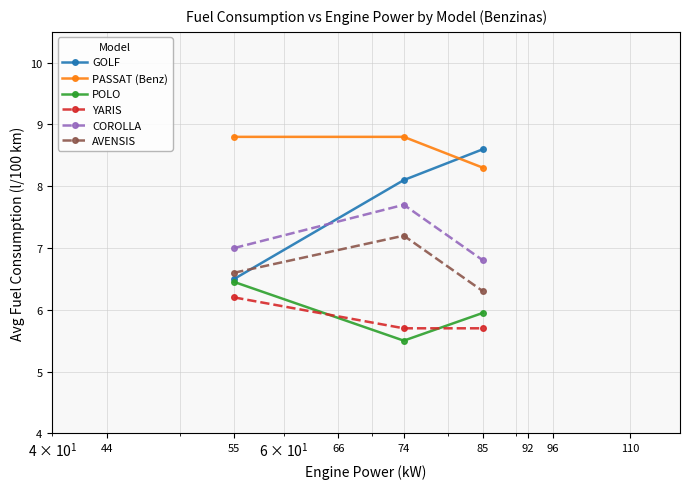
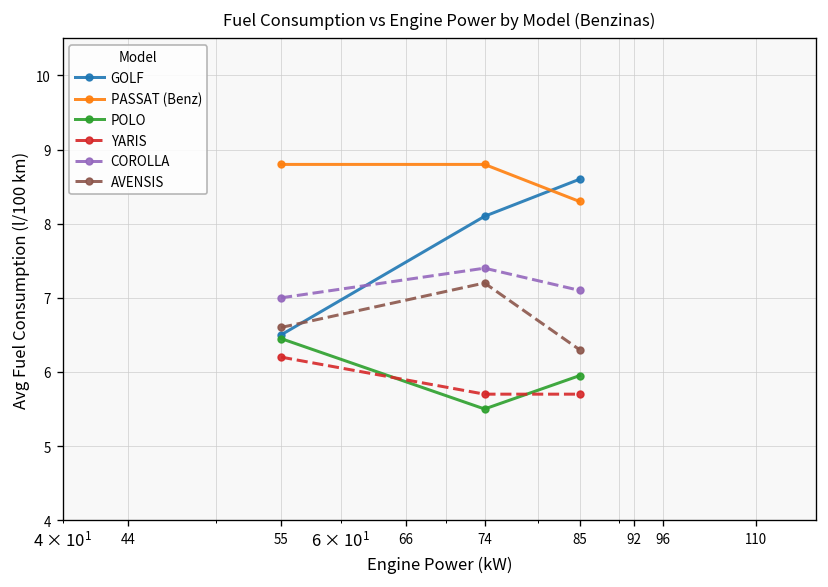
  {
    "GOLF": {
      "55": 6.5,
      "74": 8.1,
      "85": 8.6
    },
    "PASSAT (Benz)": {
      "55": 8.8,
      "74": 8.8,
      "85": 8.3
    },
    "POLO": {
      "55": 6.5,
      "74": 5.5,
      "85": 6.0
    },
    "YARIS": {
      "55": 6.2,
      "74": 5.7,
      "85": 5.7
    },
    "COROLLA": {
      "55": 7.0,
-     "74": 7.7,
-     "85": 6.8
+     "74": 7.4,
+     "85": 7.1
    },
    "AVENSIS": {
      "55": 6.6,
      "74": 7.2,
      "85": 6.3
    }
  }
